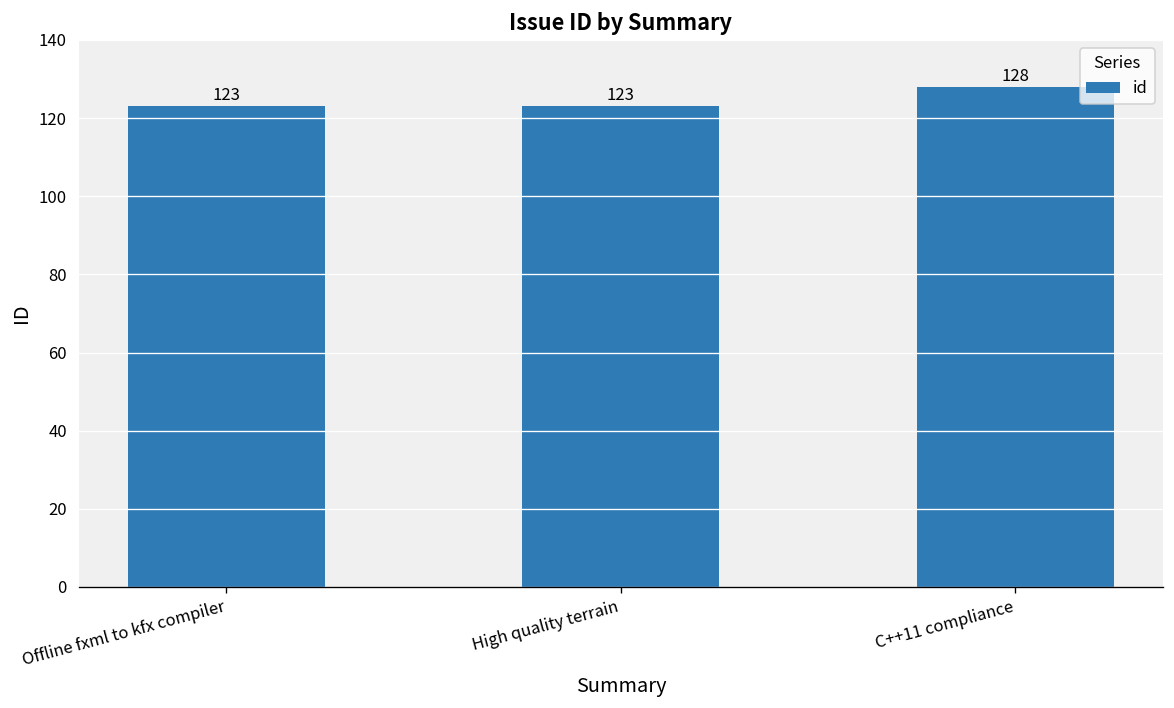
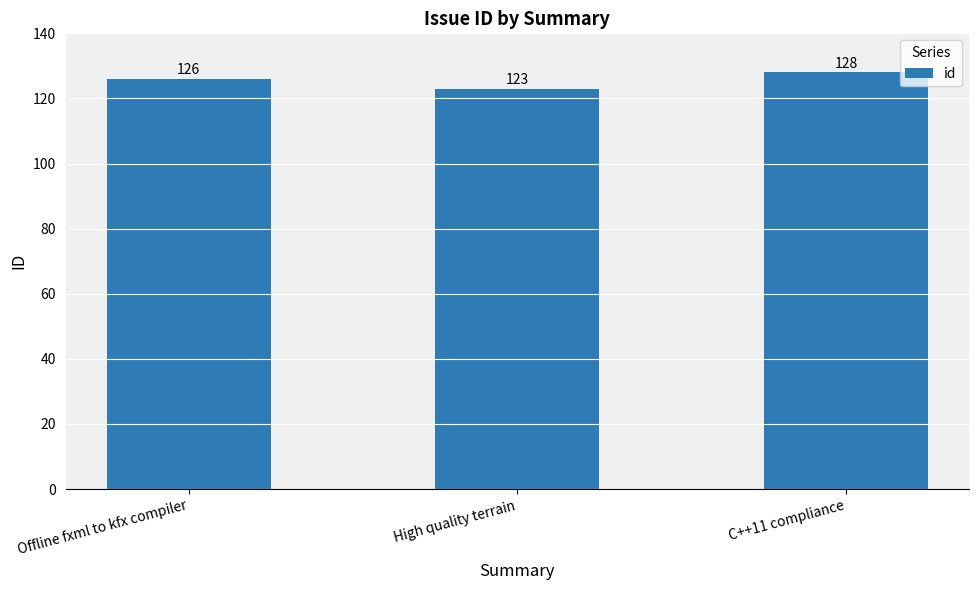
  {
-   "Offline fxml to kfx compiler": 123,
+   "Offline fxml to kfx compiler": 126,
    "High quality terrain": 123,
    "C++11 compliance": 128
  }
